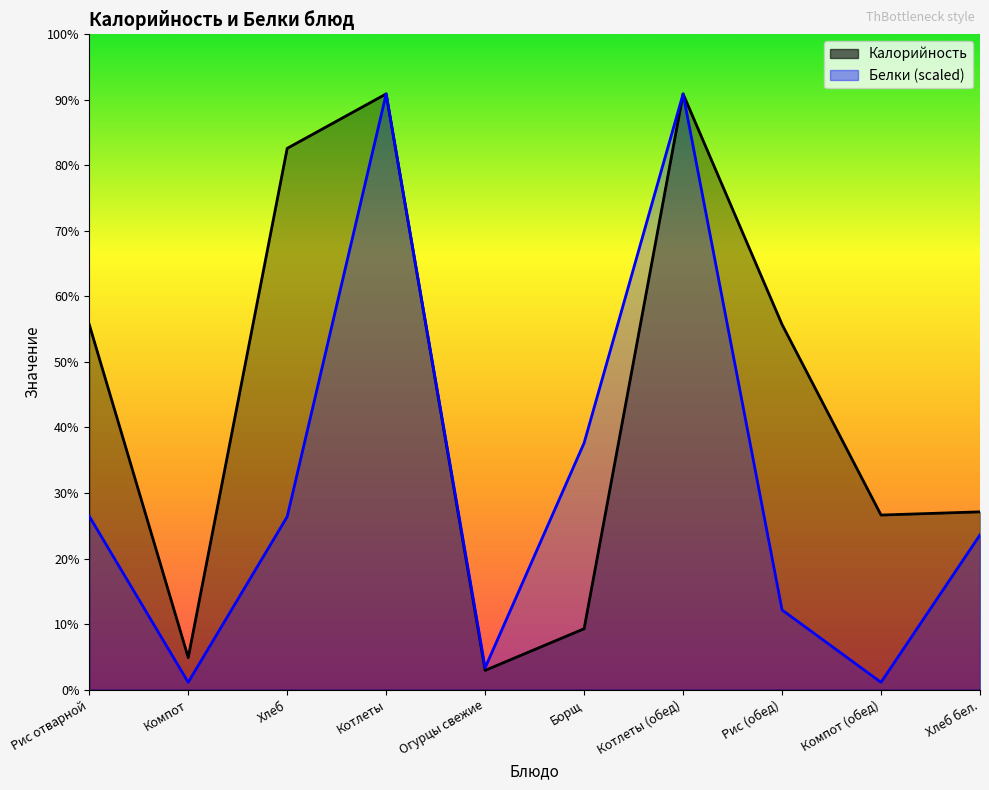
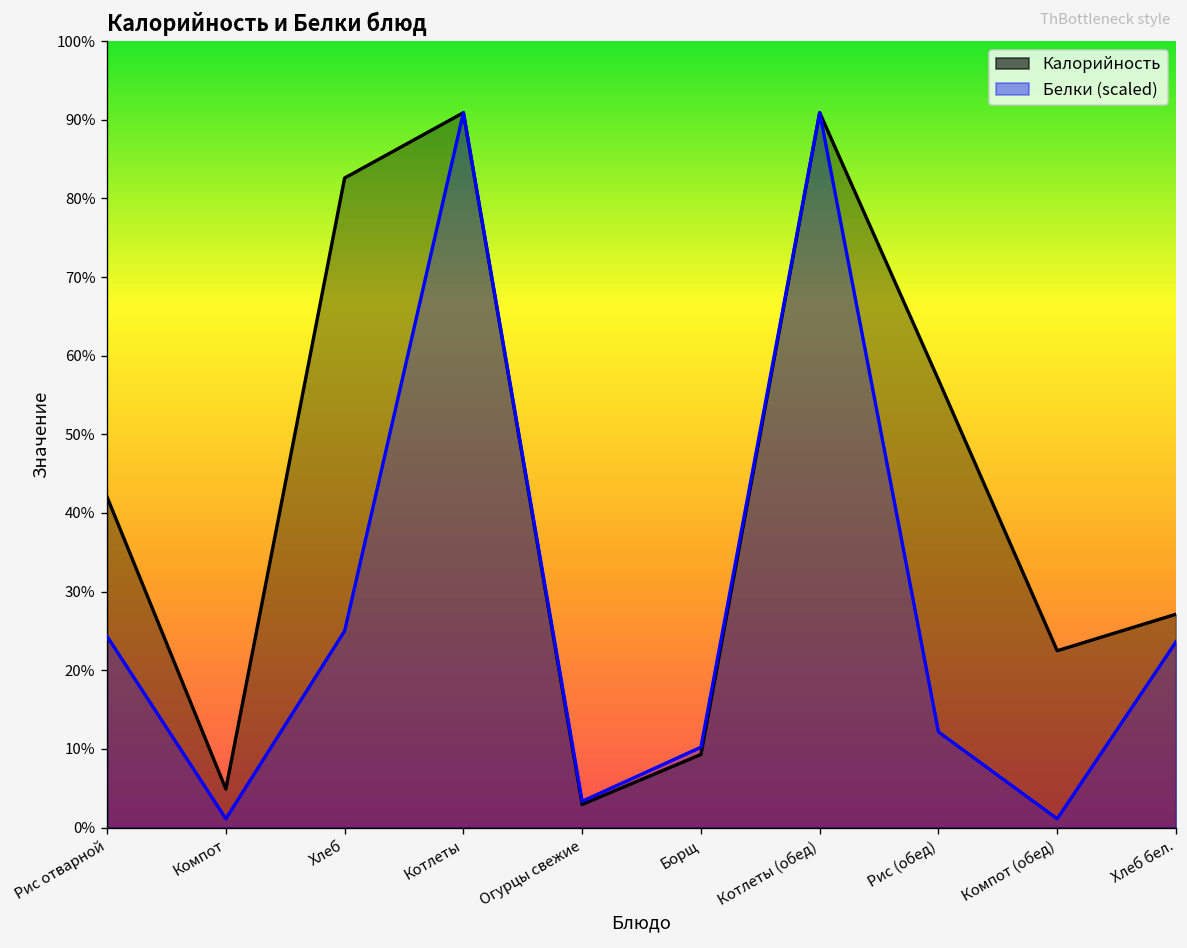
  {
    "Калорийность": {
-     "Рис отварной": "56%",
+     "Рис отварной": "42%",
      "Компот": "5%",
      "Хлеб": "83%",
      "Огурцы свежие": "3%",
      "Борщ": "9%",
-     "Рис (обед)": "56%",
-     "Компот (обед)": "27%",
+     "Рис (обед)": "57%",
+     "Компот (обед)": "22%",
      "Хлеб бел.": "27%"
    },
    "Белки (scaled)": {
-     "Рис отварной": "26%",
+     "Рис отварной": "24%",
      "Компот": "1%",
-     "Хлеб": "26%",
+     "Хлеб": "25%",
      "Огурцы свежие": "3%",
-     "Борщ": "38%",
+     "Борщ": "10%",
      "Рис (обед)": "12%",
      "Компот (обед)": "1%",
      "Хлеб бел.": "24%"
    }
  }
